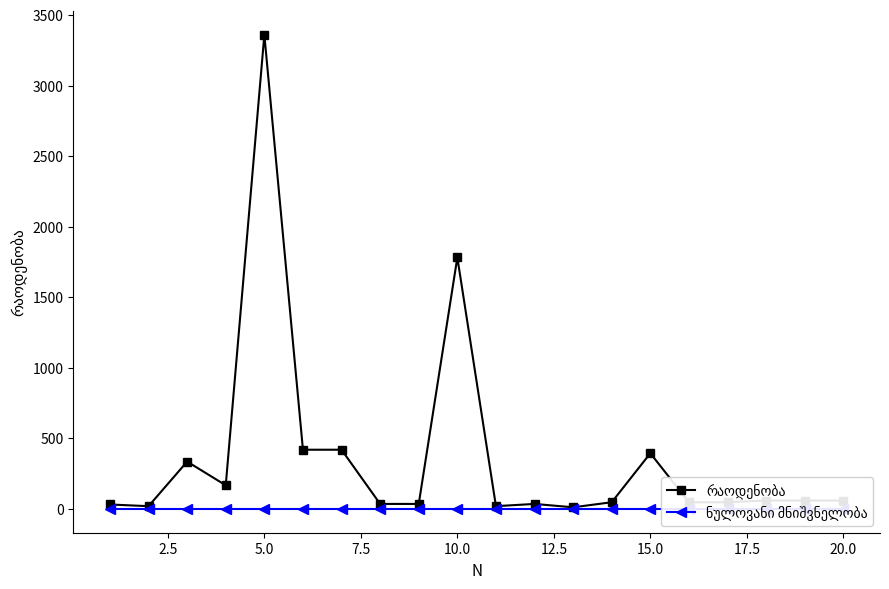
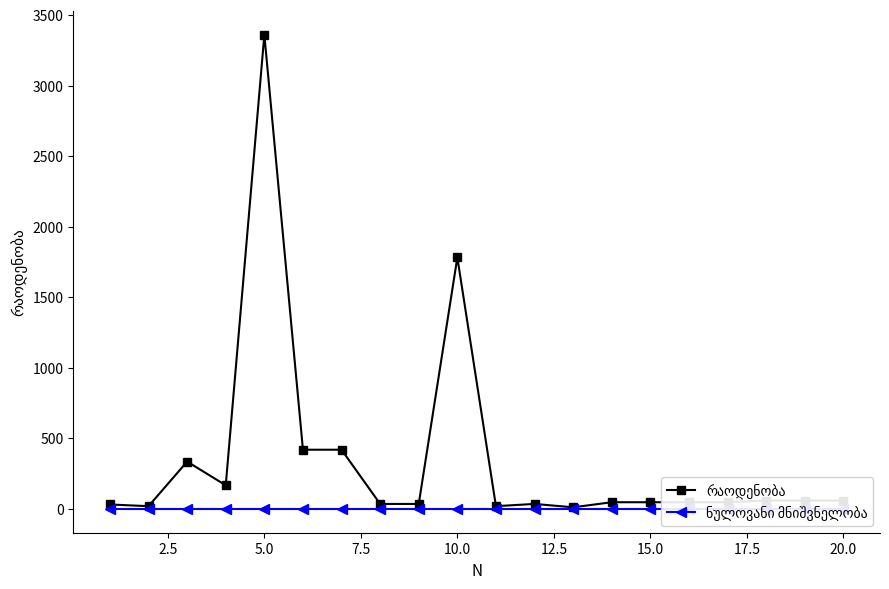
  {
    "რაოდენობა": {
      "5.0": 3360,
      "10.0": 1780,
-     "15.0": 400
+     "15.0": 50
    },
    "ნულოვანი მნიშვნელობა": {
      "5.0": 0,
      "10.0": 0,
      "15.0": 0
    }
  }
